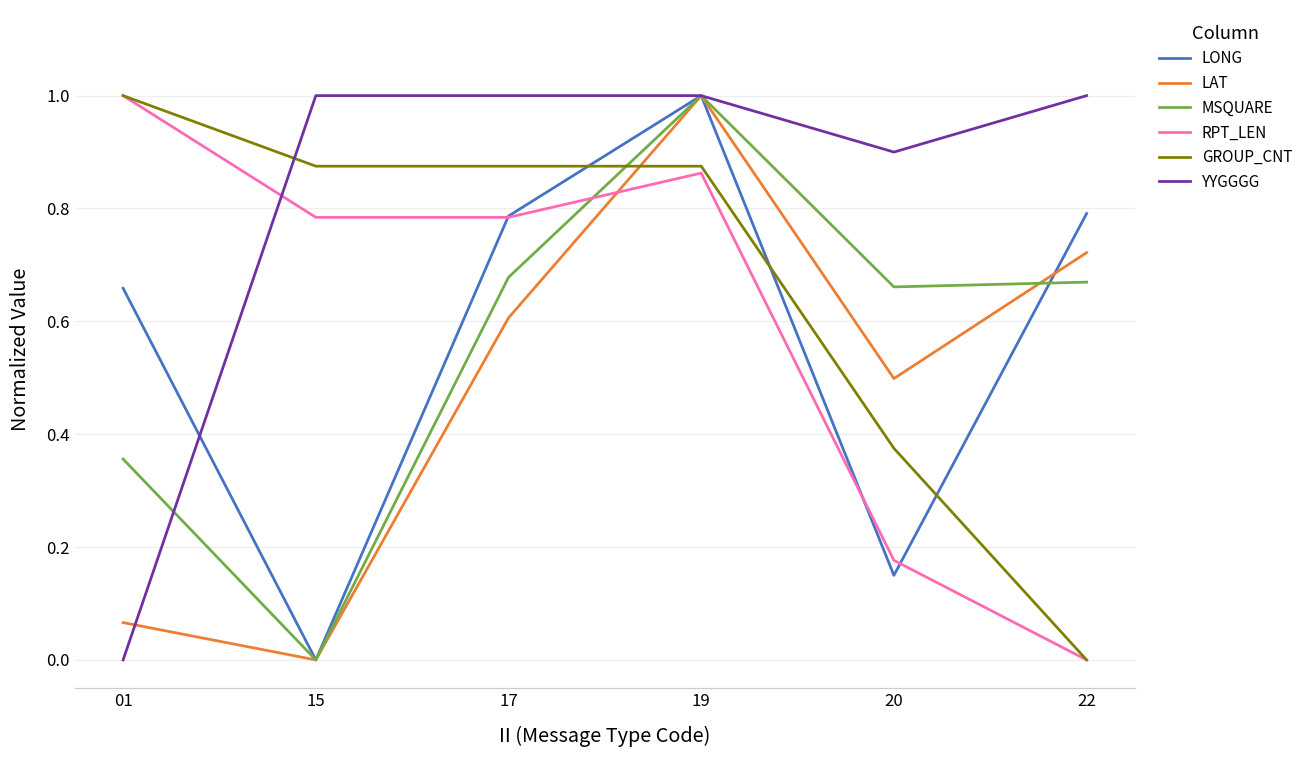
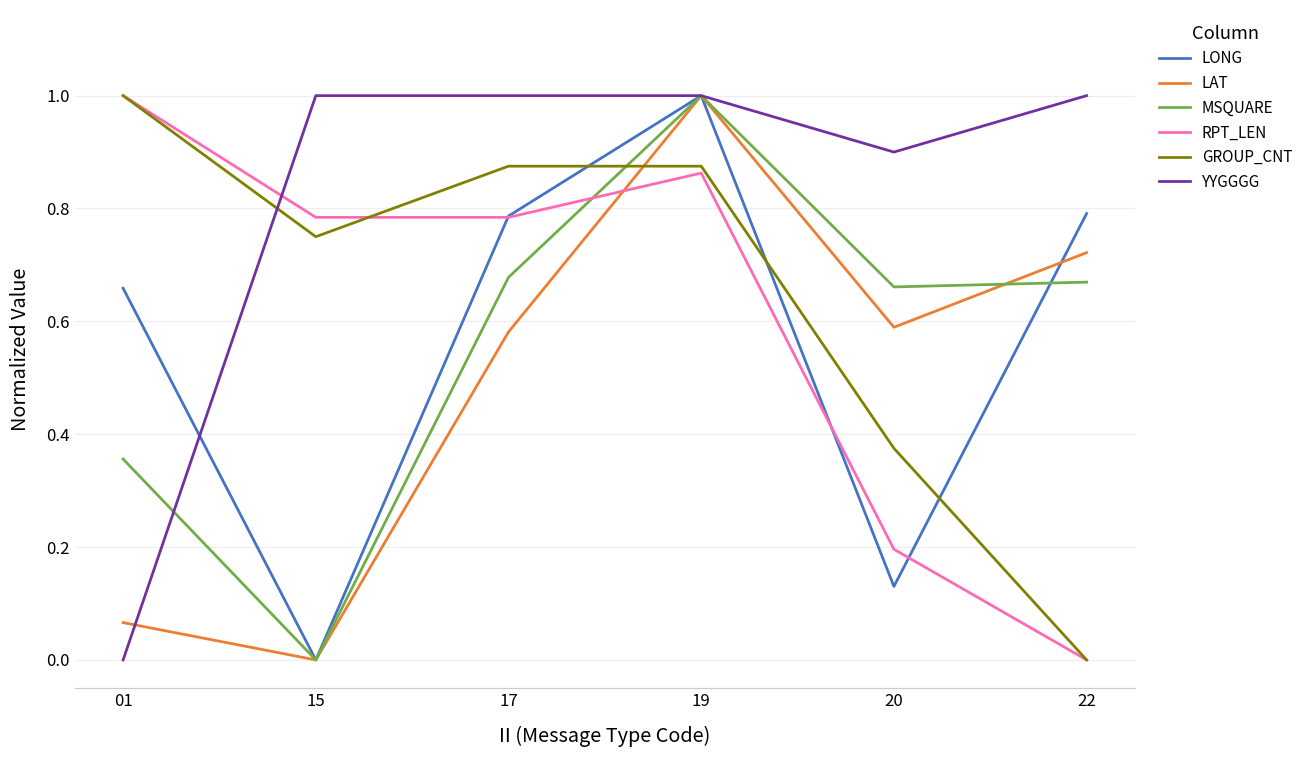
  {
    "LONG": {
      "01": 0.66,
-     "20": 0.15,
+     "20": 0.13,
      "22": 0.79
    },
    "LAT": {
      "01": 0.07,
-     "17": 0.61,
-     "20": 0.50,
+     "17": 0.58,
+     "20": 0.59,
      "22": 0.72
    },
    "MSQUARE": {
      "01": 0.36,
      "17": 0.68,
      "20": 0.66,
      "22": 0.67
    },
    "RPT_LEN": {
      "15": 0.78,
      "19": 0.86,
-     "20": 0.18
+     "20": 0.20
    },
    "GROUP_CNT": {
-     "15": 0.88,
+     "15": 0.75,
      "17": 0.88,
      "19": 0.88,
      "20": 0.38
    },
    "YYGGGG": {
      "01": 0.00,
      "15": 1.00,
      "17": 1.00,
      "20": 0.90,
      "22": 1.00
    }
  }
